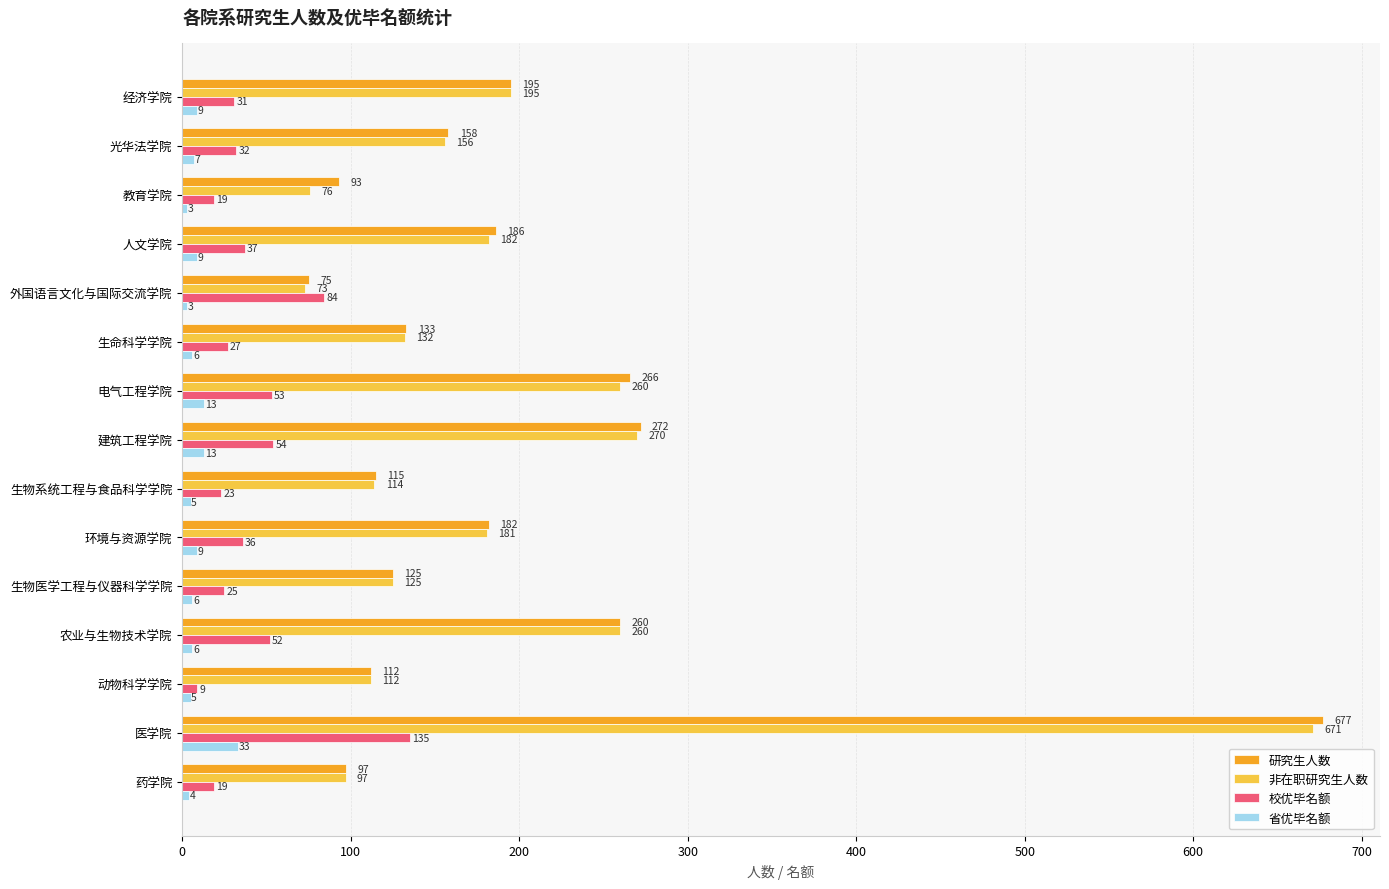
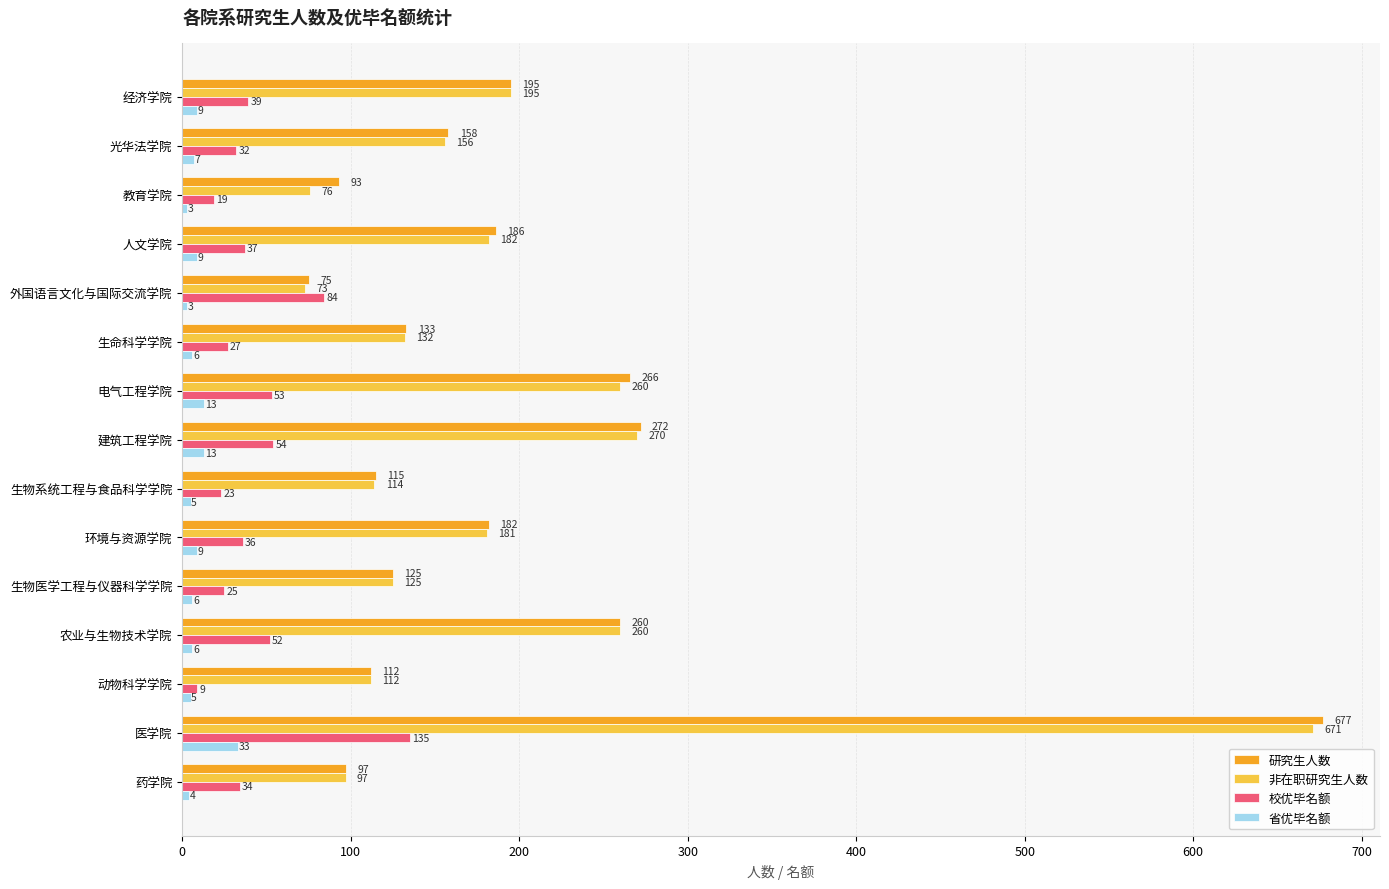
  {
    "校优毕名额": {
-     "经济学院": 31,
+     "经济学院": 39,
      "光华法学院": 32,
      "教育学院": 19,
      "人文学院": 37,
      "外国语言文化与国际交流学院": 84,
      "生命科学学院": 27,
      "电气工程学院": 53,
      "建筑工程学院": 54,
      "生物系统工程与食品科学学院": 23,
      "环境与资源学院": 36,
      "生物医学工程与仪器科学学院": 25,
      "农业与生物技术学院": 52,
      "动物科学学院": 9,
      "医学院": 135,
-     "药学院": 19
+     "药学院": 34
    },
    "省优毕名额": {
      "经济学院": 9,
      "光华法学院": 7,
      "教育学院": 3,
      "人文学院": 9,
      "外国语言文化与国际交流学院": 3,
      "生命科学学院": 6,
      "电气工程学院": 13,
      "建筑工程学院": 13,
      "生物系统工程与食品科学学院": 5,
      "环境与资源学院": 9,
      "生物医学工程与仪器科学学院": 6,
      "农业与生物技术学院": 6,
      "动物科学学院": 5,
      "医学院": 33,
      "药学院": 4
    }
  }
